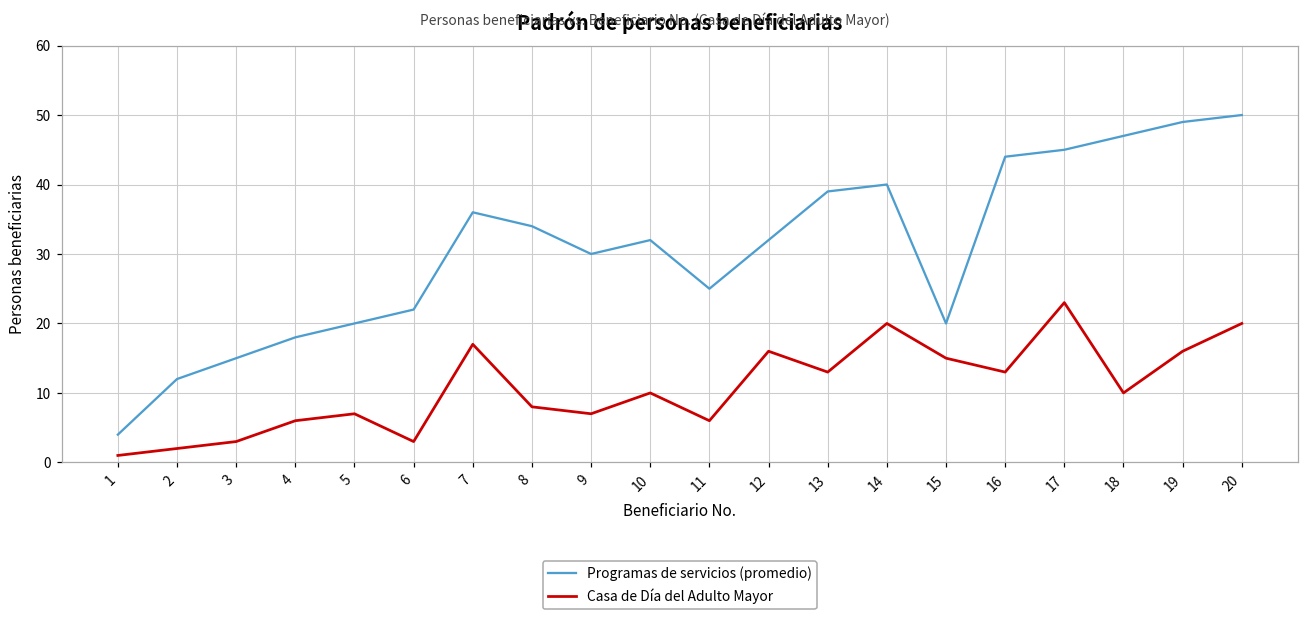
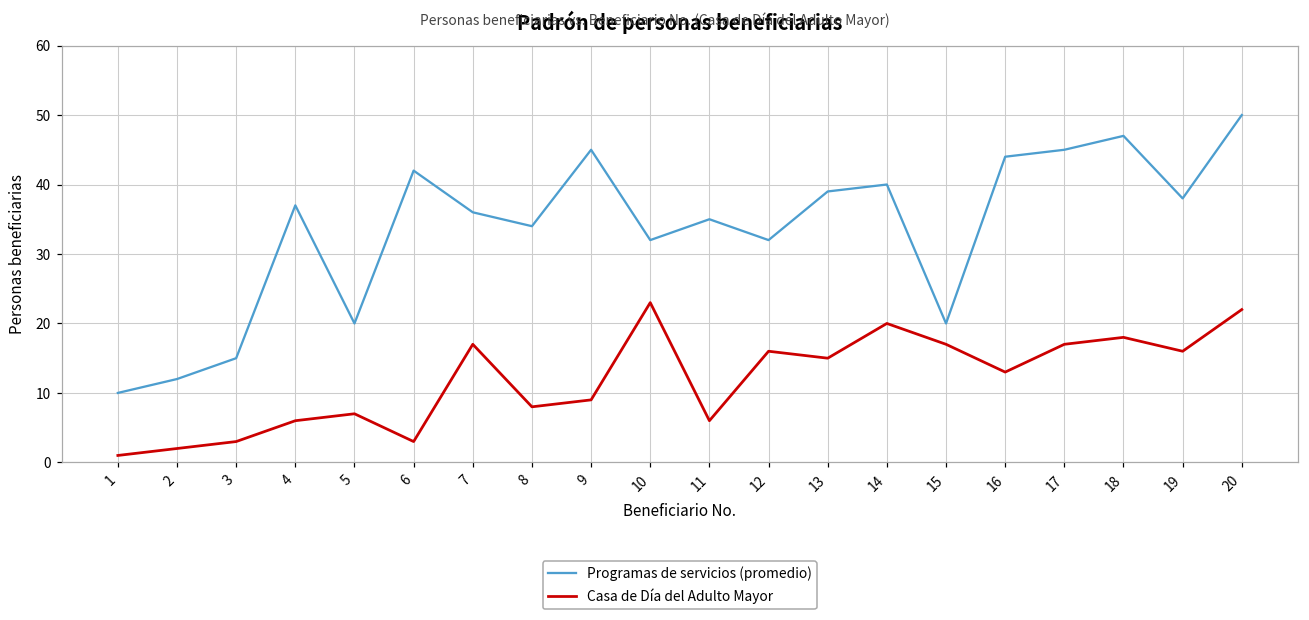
  {
    "Programas de servicios (promedio)": {
-     "1": 4,
+     "1": 10,
      "2": 12,
      "3": 15,
-     "4": 18,
+     "4": 37,
      "5": 20,
-     "6": 22,
+     "6": 42,
      "7": 36,
      "8": 34,
-     "9": 30,
+     "9": 45,
      "10": 32,
-     "11": 25,
+     "11": 35,
      "12": 32,
      "13": 39,
      "14": 40,
      "15": 20,
      "16": 44,
      "17": 45,
      "18": 47,
-     "19": 49,
+     "19": 38,
      "20": 50
    },
    "Casa de Día del Adulto Mayor": {
      "1": 1,
      "2": 2,
      "3": 3,
      "4": 6,
      "5": 7,
      "6": 3,
      "7": 17,
      "8": 8,
-     "9": 7,
-     "10": 10,
+     "9": 9,
+     "10": 23,
      "11": 6,
      "12": 16,
-     "13": 13,
+     "13": 15,
      "14": 20,
-     "15": 15,
+     "15": 17,
      "16": 13,
-     "17": 23,
-     "18": 10,
+     "17": 17,
+     "18": 18,
      "19": 16,
-     "20": 20
+     "20": 22
    }
  }
